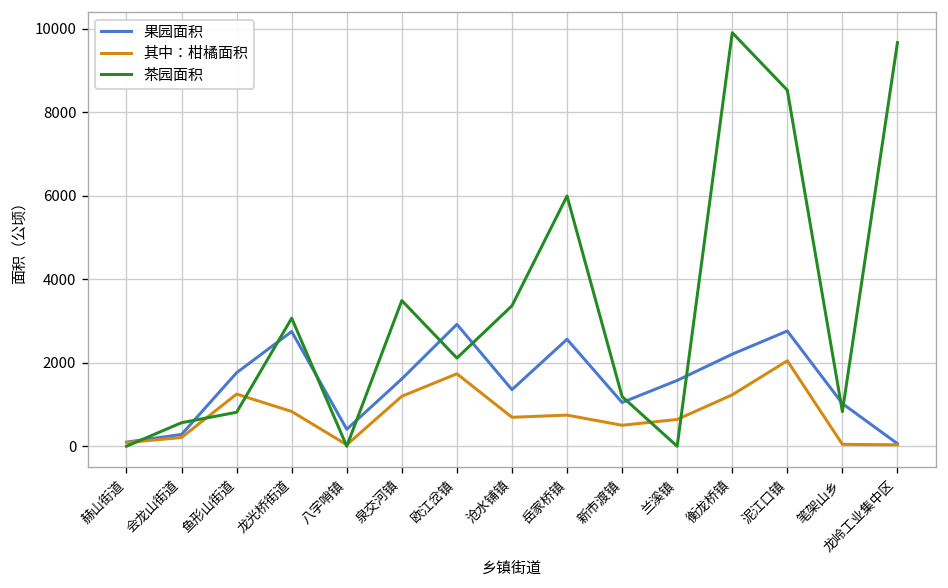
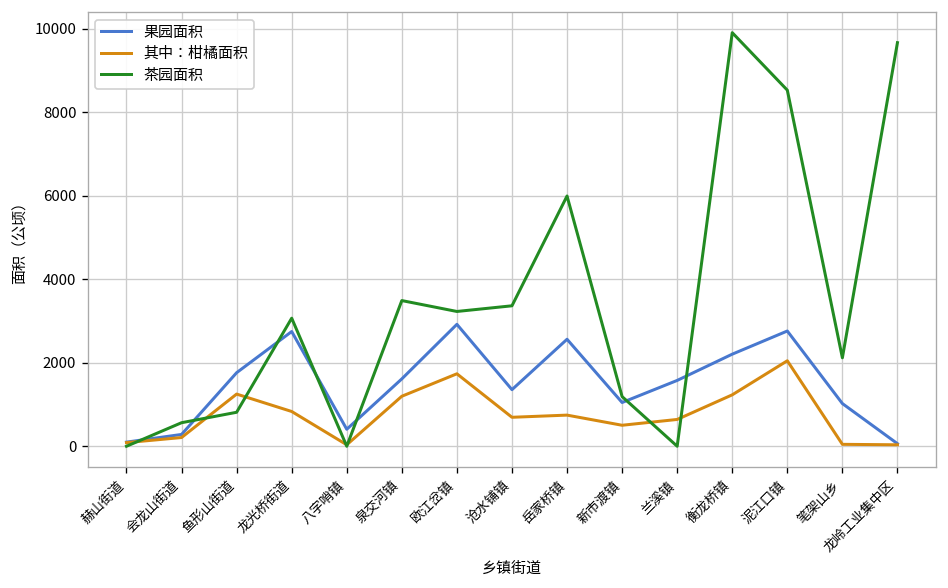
  {
    "果园面积": {
      "会龙山街道": 300,
      "鱼形山街道": 1800,
      "龙光桥街道": 2700,
      "八字哨镇": 400,
      "泉交河镇": 1600,
      "欧江岔镇": 2900,
      "沧水铺镇": 1400,
      "岳家桥镇": 2600,
      "新市渡镇": 1000,
      "兰溪镇": 1600,
      "衡龙桥镇": 2200,
      "泥江口镇": 2800,
      "笔架山乡": 1000
    },
    "其中：柑橘面积": {
      "会龙山街道": 200,
      "鱼形山街道": 1300,
      "龙光桥街道": 800,
      "泉交河镇": 1200,
      "欧江岔镇": 1700,
      "沧水铺镇": 700,
      "岳家桥镇": 700,
      "新市渡镇": 500,
      "兰溪镇": 600,
      "衡龙桥镇": 1200,
      "泥江口镇": 2000,
      "笔架山乡": 0
    },
    "茶园面积": {
      "赫山街道": 0,
      "会龙山街道": 600,
      "鱼形山街道": 800,
      "龙光桥街道": 3100,
      "泉交河镇": 3500,
-     "欧江岔镇": 2100,
+     "欧江岔镇": 3200,
      "沧水铺镇": 3400,
      "岳家桥镇": 6000,
      "新市渡镇": 1200,
      "兰溪镇": 0,
      "衡龙桥镇": 9900,
      "泥江口镇": 8500,
-     "笔架山乡": 800,
+     "笔架山乡": 2100,
      "龙岭工业集中区": 9700
    }
  }
